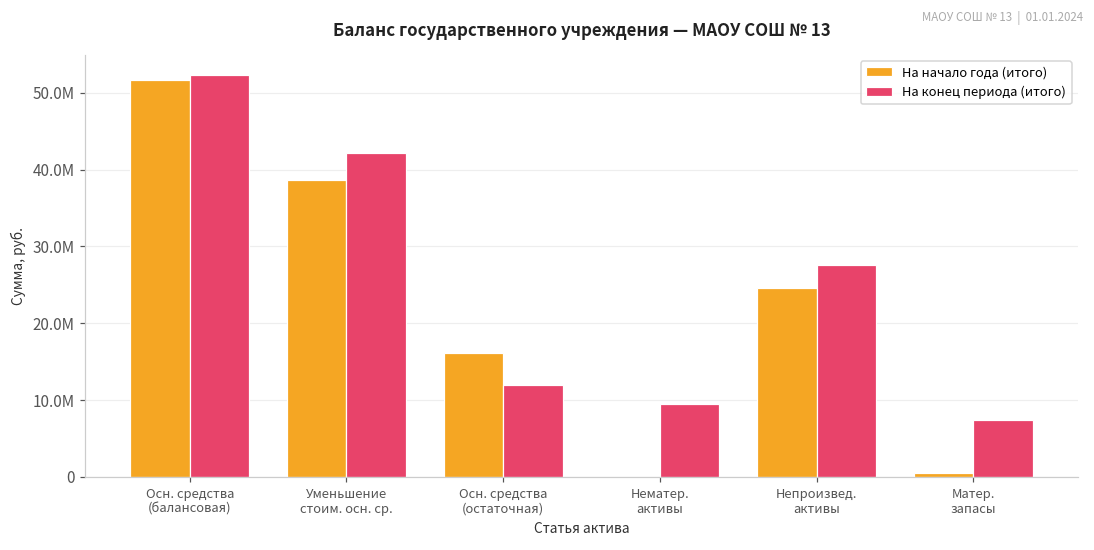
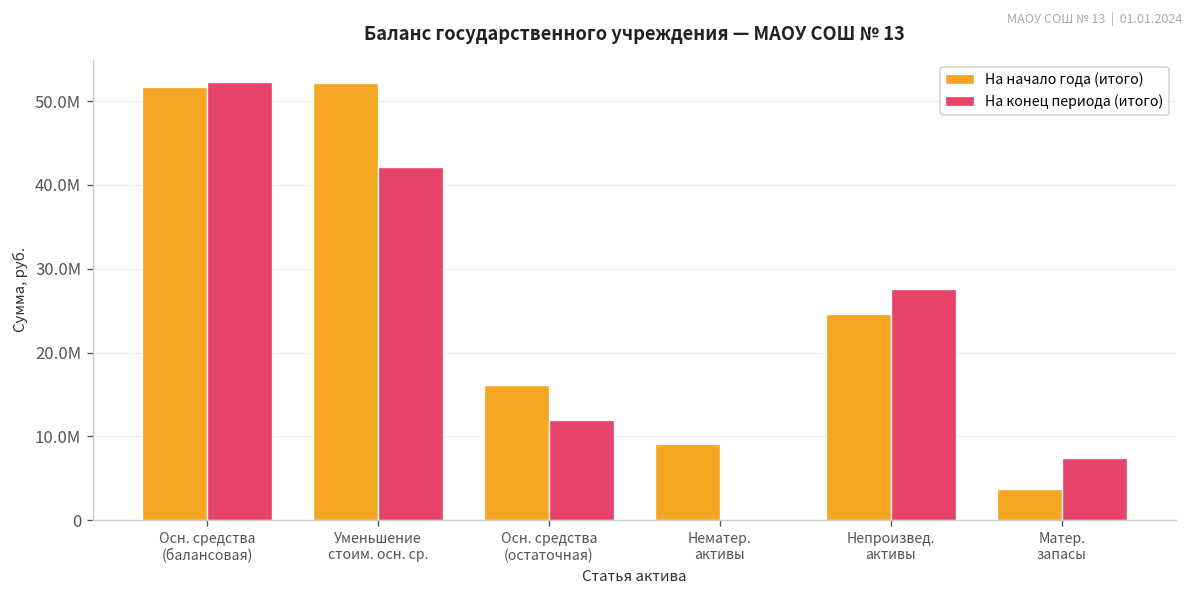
  {
    "На начало года (итого)": {
      "Осн. средства (балансовая)": 52000000,
-     "Уменьшение стоим. осн. ср.": 39000000,
+     "Уменьшение стоим. осн. ср.": 52000000,
      "Осн. средства (остаточная)": 16000000,
-     "Нематер. активы": 0,
+     "Нематер. активы": 9000000,
      "Непроизвед. активы": 25000000,
-     "Матер. запасы": 0
+     "Матер. запасы": 4000000
    },
    "На конец периода (итого)": {
      "Осн. средства (балансовая)": 52000000,
      "Уменьшение стоим. осн. ср.": 42000000,
      "Осн. средства (остаточная)": 12000000,
-     "Нематер. активы": 9000000,
+     "Нематер. активы": 0,
      "Непроизвед. активы": 28000000,
      "Матер. запасы": 7000000
    }
  }
